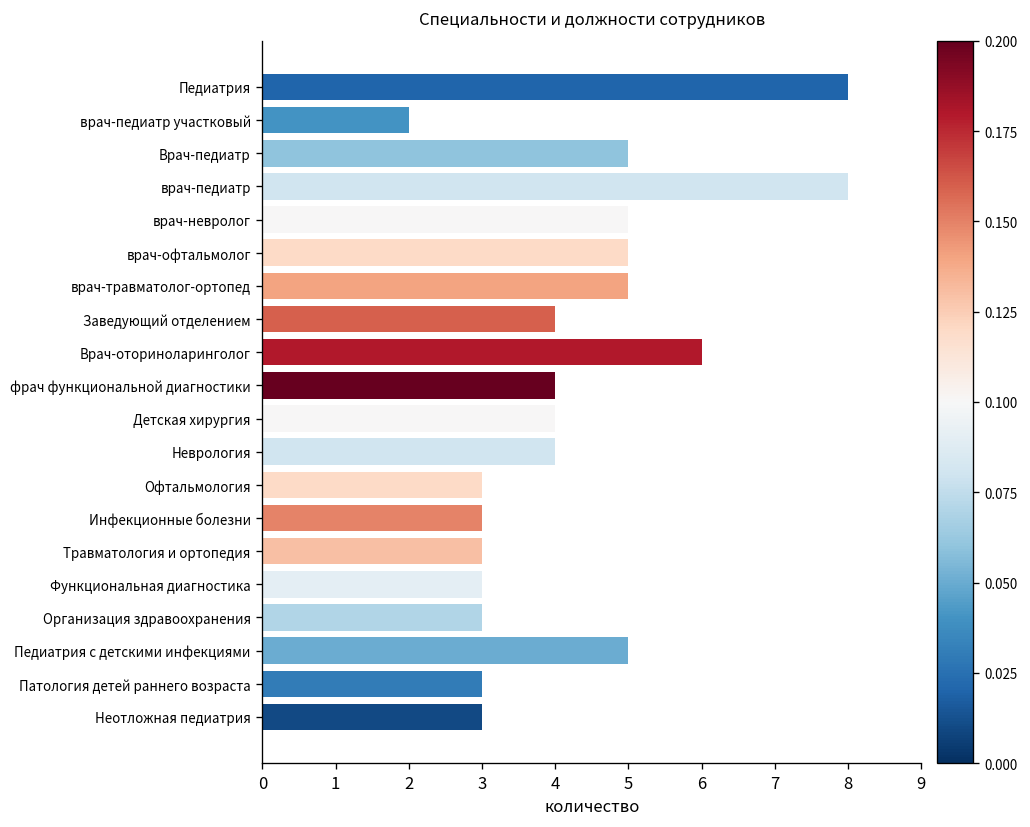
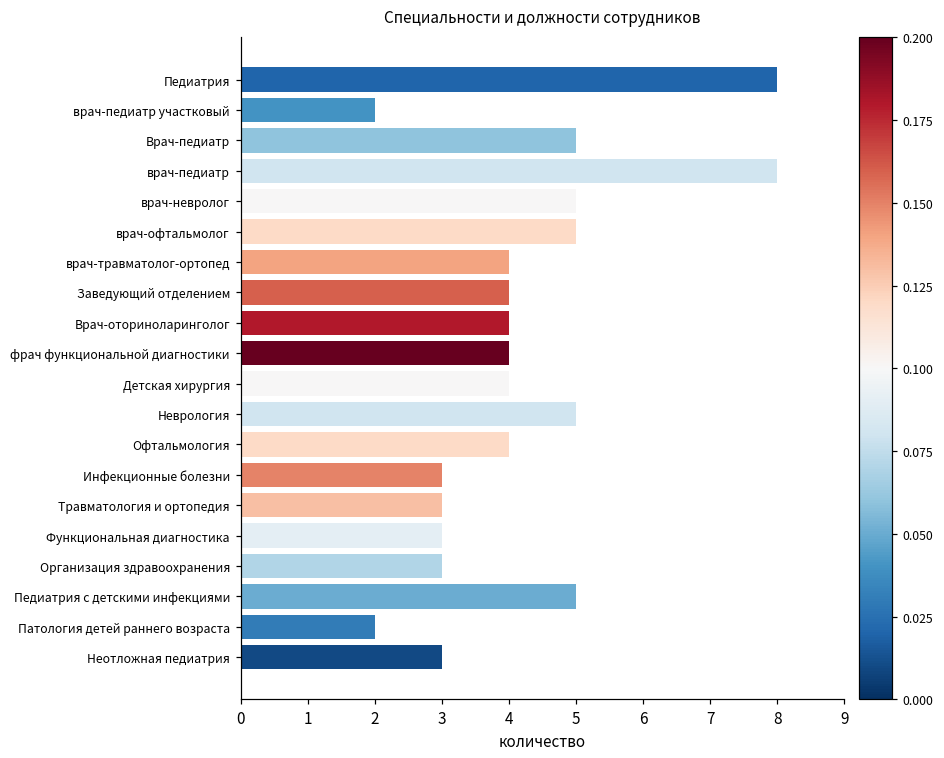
  {
    "Педиатрия": 8,
    "врач-педиатр участковый": 2,
    "Врач-педиатр": 5,
    "врач-педиатр": 8,
    "врач-невролог": 5,
    "врач-офтальмолог": 5,
-   "врач-травматолог-ортопед": 5,
+   "врач-травматолог-ортопед": 4,
    "Заведующий отделением": 4,
-   "Врач-оториноларинголог": 6,
+   "Врач-оториноларинголог": 4,
    "фрач функциональной диагностики": 4,
    "Детская хирургия": 4,
-   "Неврология": 4,
-   "Офтальмология": 3,
+   "Неврология": 5,
+   "Офтальмология": 4,
    "Инфекционные болезни": 3,
    "Травматология и ортопедия": 3,
    "Функциональная диагностика": 3,
    "Организация здравоохранения": 3,
    "Педиатрия с детскими инфекциями": 5,
-   "Патология детей раннего возраста": 3,
+   "Патология детей раннего возраста": 2,
    "Неотложная педиатрия": 3
  }
